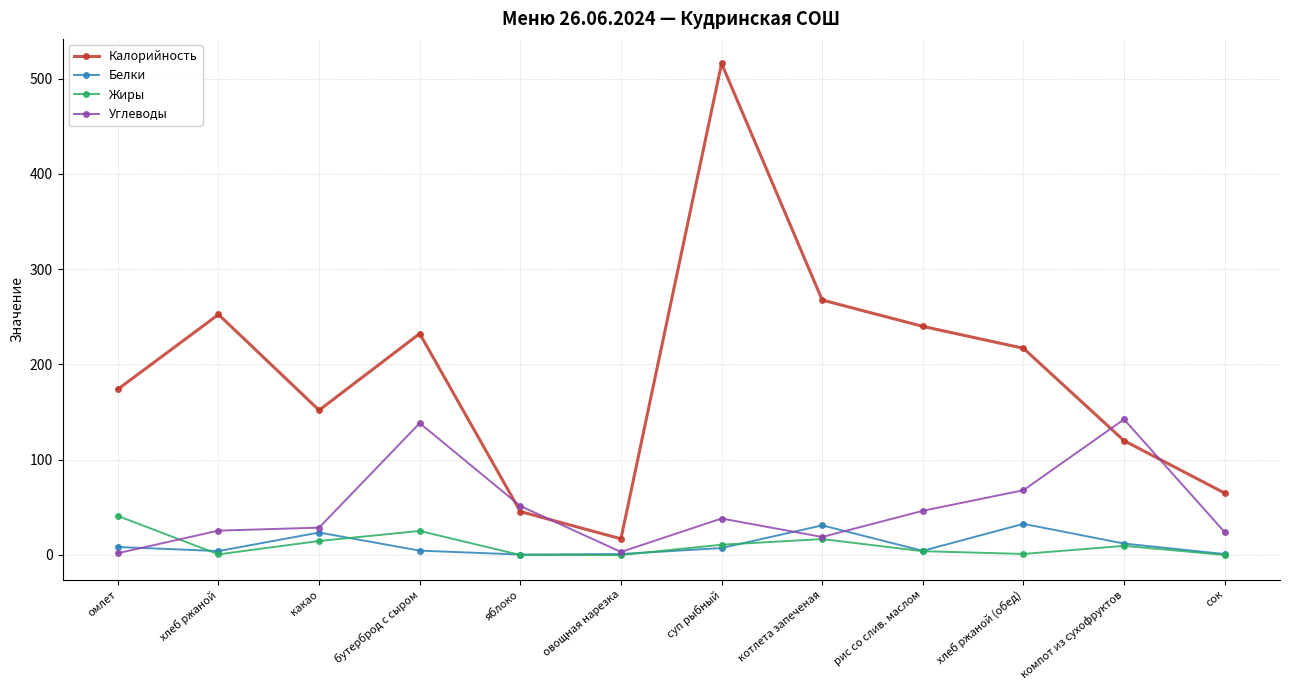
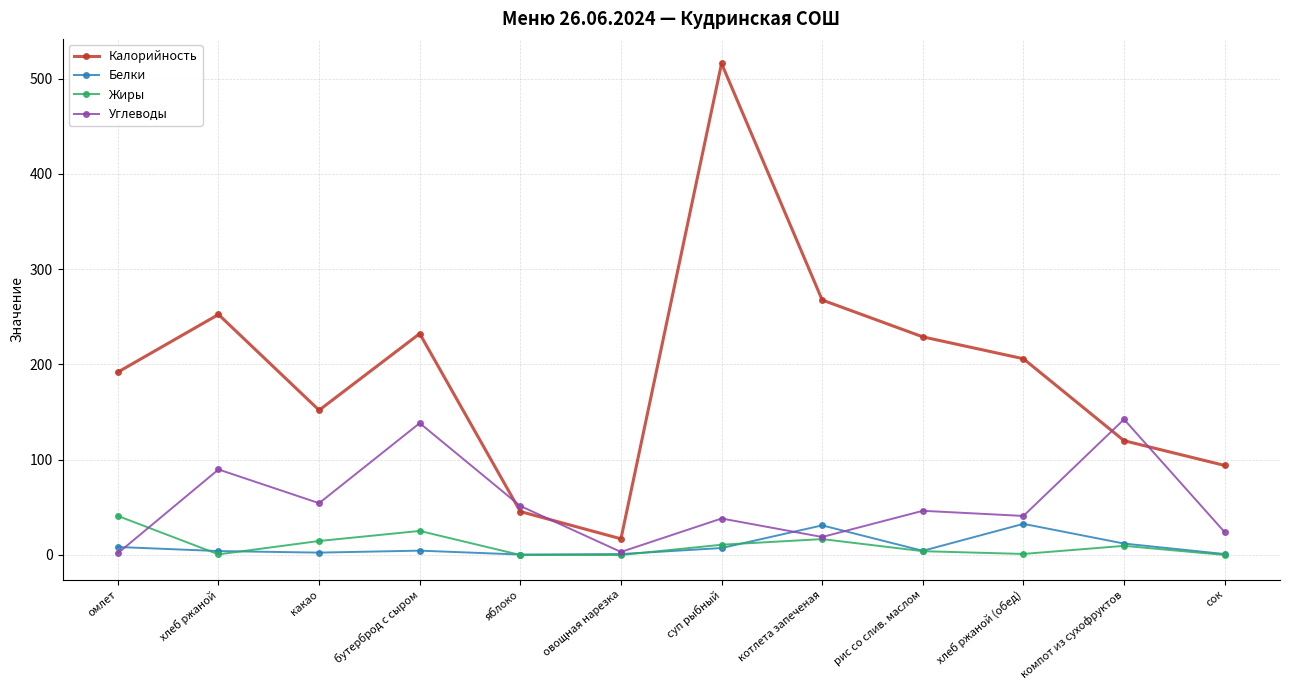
  {
    "Калорийность": {
-     "омлет": 170,
+     "омлет": 190,
      "хлеб ржаной": 250,
      "какао": 150,
      "бутерброд с сыром": 230,
      "яблоко": 50,
      "овощная нарезка": 20,
      "суп рыбный": 520,
      "котлета запеченая": 270,
-     "рис со слив. маслом": 240,
-     "хлеб ржаной (обед)": 220,
+     "рис со слив. маслом": 230,
+     "хлеб ржаной (обед)": 210,
      "компот из сухофруктов": 120,
-     "сок": 70
+     "сок": 90
    },
    "Белки": {
      "омлет": 10,
      "хлеб ржаной": 0,
-     "какао": 20,
+     "какао": 0,
      "бутерброд с сыром": 0,
      "суп рыбный": 10,
      "котлета запеченая": 30,
      "хлеб ржаной (обед)": 30
    },
    "Жиры": {
      "омлет": 40,
      "хлеб ржаной": 0,
      "какао": 10,
      "бутерброд с сыром": 30,
      "суп рыбный": 10,
      "хлеб ржаной (обед)": 0
    },
    "Углеводы": {
      "омлет": 0,
-     "хлеб ржаной": 30,
-     "какао": 30,
+     "хлеб ржаной": 90,
+     "какао": 50,
      "бутерброд с сыром": 140,
      "яблоко": 50,
      "суп рыбный": 40,
      "рис со слив. маслом": 50,
-     "хлеб ржаной (обед)": 70,
+     "хлеб ржаной (обед)": 40,
      "компот из сухофруктов": 140,
      "сок": 20
    }
  }
